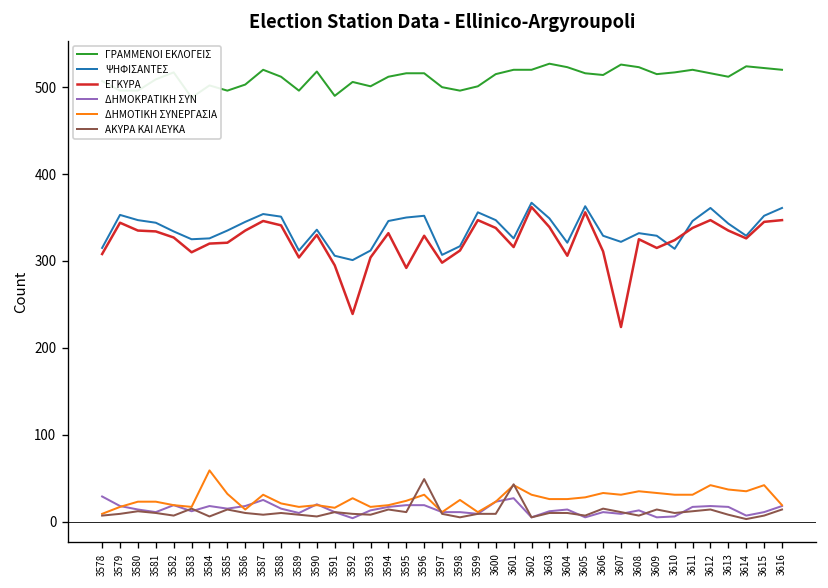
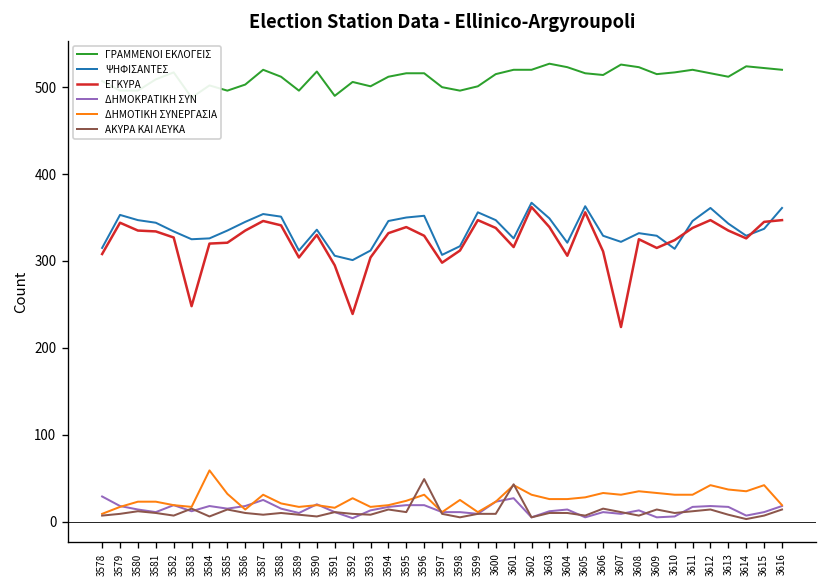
  {
    "ΓΡΑΜΜΕΝΟΙ ΕΚΛΟΓΕΙΣ": {
      "3585": 500,
      "3586": 500,
      "3587": 520,
      "3588": 510,
      "3589": 500,
      "3590": 520,
      "3591": 490,
      "3592": 510,
      "3593": 500,
      "3594": 510,
      "3595": 520,
      "3596": 520,
      "3597": 500,
      "3598": 500,
      "3599": 500,
      "3600": 520,
      "3601": 520,
      "3602": 520,
      "3603": 530,
      "3604": 520,
      "3605": 520,
      "3606": 510,
      "3607": 530,
      "3608": 520,
      "3609": 520,
      "3610": 520,
      "3611": 520,
      "3612": 520,
      "3613": 510,
      "3614": 520,
      "3615": 520,
      "3616": 520
    },
    "ΨΗΦΙΣΑΝΤΕΣ": {
      "3578": 320,
      "3579": 350,
      "3580": 350,
      "3581": 340,
      "3582": 330,
      "3583": 330,
      "3584": 330,
      "3585": 340,
      "3586": 350,
      "3587": 350,
      "3588": 350,
      "3589": 310,
      "3590": 340,
      "3591": 310,
      "3592": 300,
      "3593": 310,
      "3594": 350,
      "3595": 350,
      "3596": 350,
      "3597": 310,
      "3598": 320,
      "3599": 360,
      "3600": 350,
      "3601": 330,
      "3602": 370,
      "3603": 350,
      "3604": 320,
      "3605": 360,
      "3606": 330,
      "3607": 320,
      "3608": 330,
      "3609": 330,
      "3610": 310,
      "3611": 350,
      "3612": 360,
      "3613": 340,
-     "3615": 350,
+     "3615": 340,
      "3616": 360
    },
    "ΕΓΚΥΡΑ": {
      "3578": 310,
      "3579": 340,
      "3580": 340,
      "3581": 330,
      "3582": 330,
-     "3583": 310,
+     "3583": 250,
      "3584": 320,
      "3585": 320,
      "3586": 340,
      "3587": 350,
      "3588": 340,
      "3589": 300,
      "3590": 330,
      "3591": 300,
      "3592": 240,
      "3593": 300,
      "3594": 330,
-     "3595": 290,
+     "3595": 340,
      "3596": 330,
      "3597": 300,
      "3598": 310,
      "3599": 350,
      "3600": 340,
      "3601": 320,
      "3602": 360,
      "3603": 340,
      "3604": 310,
      "3605": 360,
      "3606": 310,
      "3607": 220,
      "3608": 330,
      "3609": 320,
      "3610": 320,
      "3611": 340,
      "3612": 350,
      "3613": 340,
      "3615": 350,
      "3616": 350
    },
    "ΔΗΜΟΚΡΑΤΙΚΗ ΣΥΝ": {
      "3578": 30,
      "3584": 20,
      "3586": 20,
      "3587": 30,
      "3588": 20,
      "3592": 0,
      "3593": 10,
      "3595": 20,
      "3596": 20,
      "3598": 10,
      "3601": 30,
      "3604": 10,
      "3606": 10,
      "3608": 10,
      "3609": 10,
      "3610": 10,
      "3611": 20,
      "3612": 20,
      "3613": 20,
      "3614": 10,
      "3615": 10
    },
    "ΔΗΜΟΤΙΚΗ ΣΥΝΕΡΓΑΣΙΑ": {
      "3580": 20,
      "3581": 20,
      "3584": 60,
      "3585": 30,
      "3586": 10,
      "3587": 30,
      "3588": 20,
      "3589": 20,
      "3591": 20,
      "3592": 30,
      "3593": 20,
      "3595": 20,
      "3596": 30,
      "3598": 30,
      "3602": 30,
      "3603": 30,
      "3604": 30,
      "3605": 30,
      "3606": 30,
      "3607": 30,
      "3608": 40,
      "3609": 30,
      "3610": 30,
      "3611": 30,
      "3612": 40,
      "3613": 40,
      "3614": 40,
      "3615": 40
    },
    "ΑΚΥΡΑ ΚΑΙ ΛΕΥΚΑ": {
      "3579": 10,
      "3582": 10,
      "3584": 10,
      "3586": 10,
      "3587": 10,
      "3588": 10,
      "3590": 10,
      "3592": 10,
      "3593": 10,
      "3595": 10,
      "3596": 50,
      "3598": 10,
      "3600": 10,
      "3604": 10,
      "3606": 20,
      "3608": 10,
      "3609": 10,
      "3610": 10,
      "3611": 10,
      "3612": 10,
      "3613": 10,
      "3614": 0,
      "3615": 10,
      "3616": 10
    }
  }
